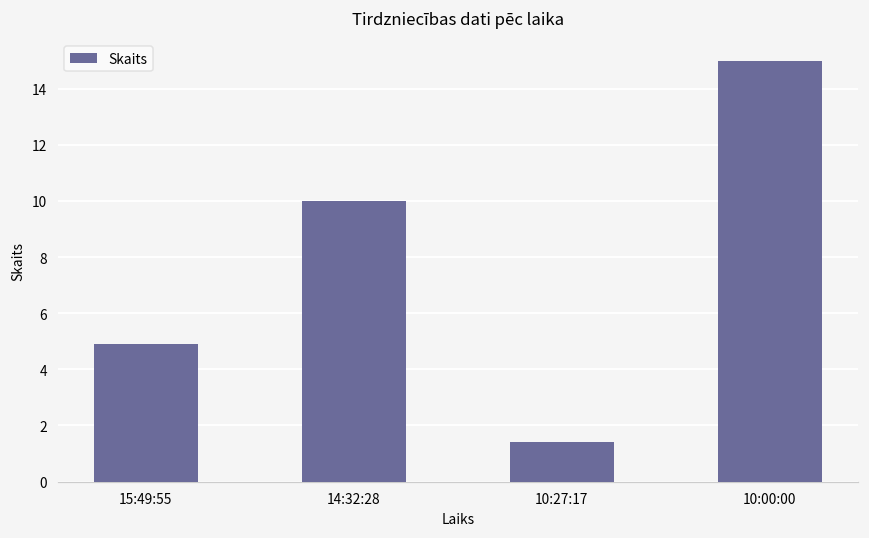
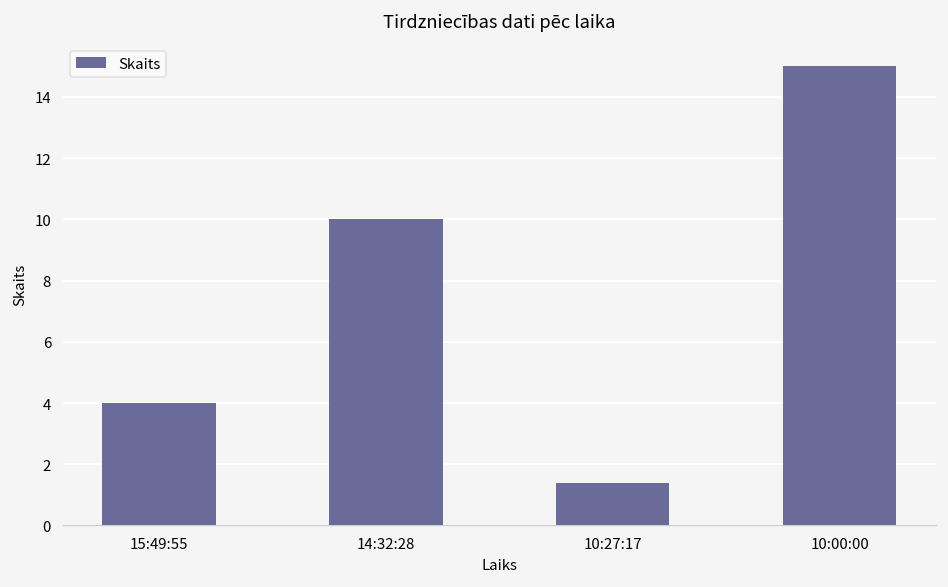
  {
-   "15:49:55": 4.9,
+   "15:49:55": 4.0,
    "14:32:28": 10.0,
    "10:27:17": 1.4,
    "10:00:00": 15.0
  }
